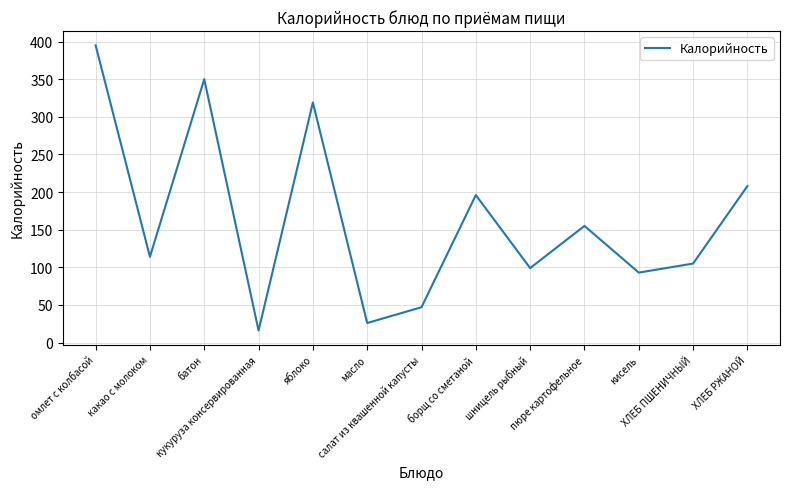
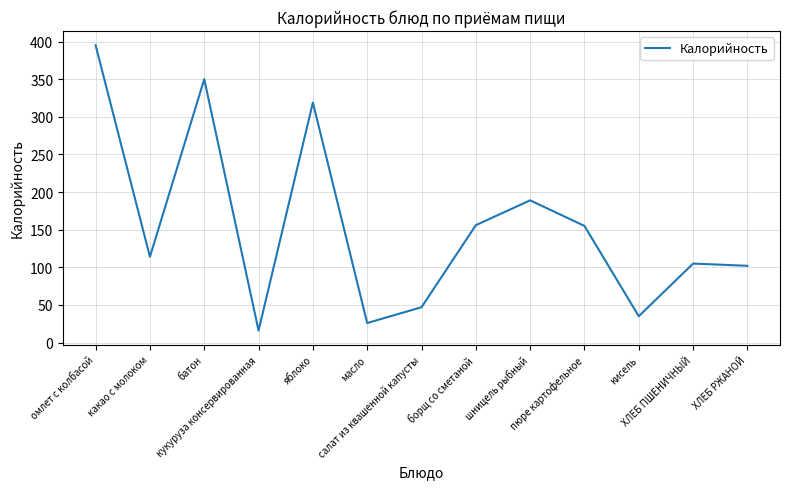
  {
    "омлет с колбасой": 400,
    "какао с молоком": 110,
    "батон": 350,
    "кукуруза консервированная": 20,
    "яблоко": 320,
    "масло": 30,
    "салат из квашенной капусты": 50,
-   "борщ со сметаной": 200,
-   "шницель рыбный": 100,
+   "борщ со сметаной": 160,
+   "шницель рыбный": 190,
    "пюре картофельное": 160,
-   "кисель": 90,
+   "кисель": 40,
    "ХЛЕБ ПШЕНИЧНЫЙ": 110,
-   "ХЛЕБ РЖАНОЙ": 210
+   "ХЛЕБ РЖАНОЙ": 100
  }
